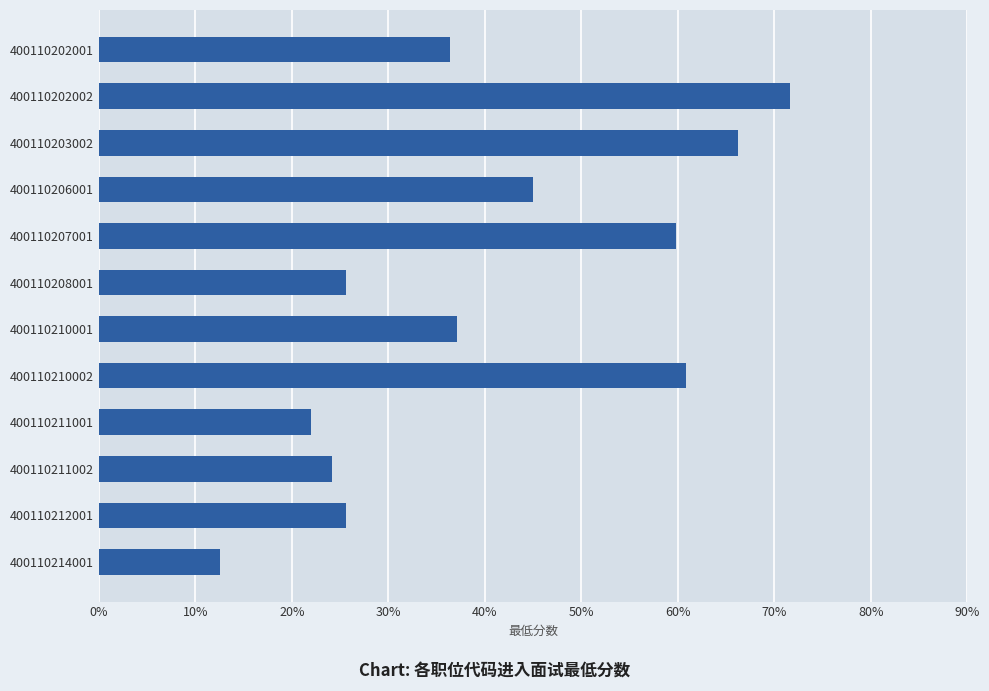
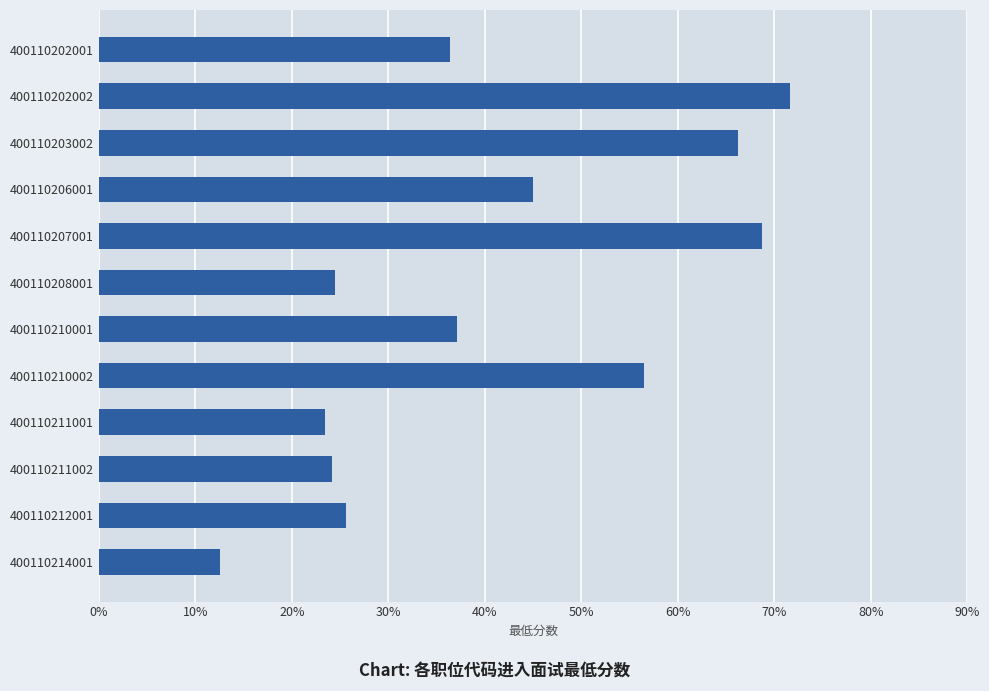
  {
    "400110202001": "36%",
    "400110202002": "72%",
    "400110203002": "66%",
    "400110206001": "45%",
-   "400110207001": "60%",
-   "400110208001": "26%",
+   "400110207001": "69%",
+   "400110208001": "24%",
    "400110210001": "37%",
-   "400110210002": "61%",
-   "400110211001": "22%",
+   "400110210002": "57%",
+   "400110211001": "23%",
    "400110211002": "24%",
    "400110212001": "26%",
    "400110214001": "13%"
  }
